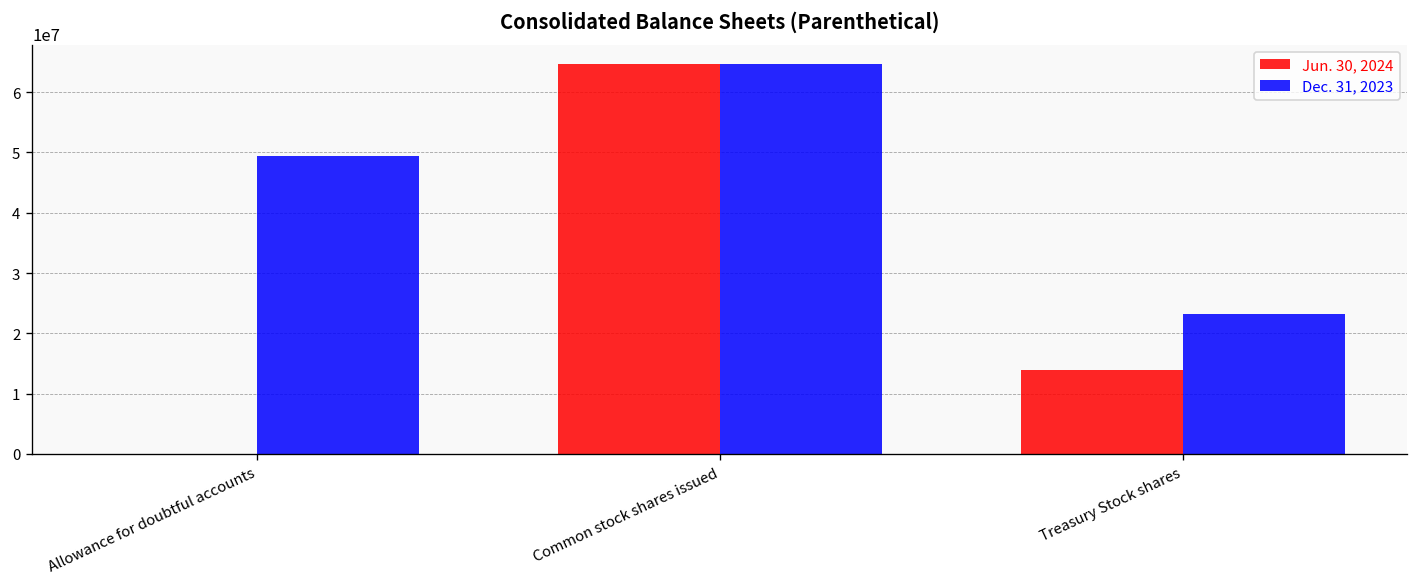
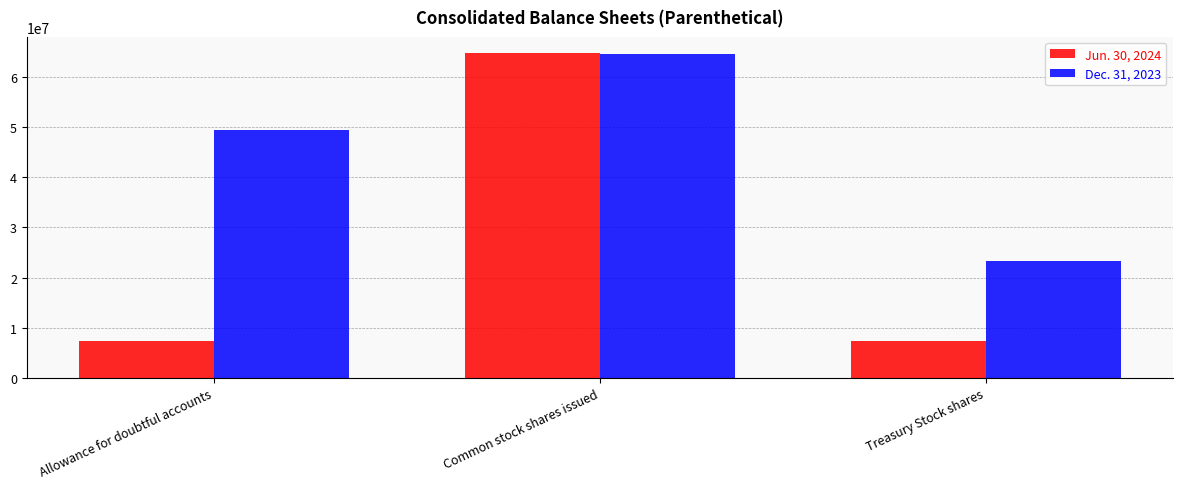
  {
    "Jun. 30, 2024": {
-     "Allowance for doubtful accounts": 0,
+     "Allowance for doubtful accounts": 7000000,
      "Common stock shares issued": 65000000,
-     "Treasury Stock shares": 14000000
+     "Treasury Stock shares": 7000000
    },
    "Dec. 31, 2023": {
      "Allowance for doubtful accounts": 49000000,
      "Common stock shares issued": 65000000,
      "Treasury Stock shares": 23000000
    }
  }
